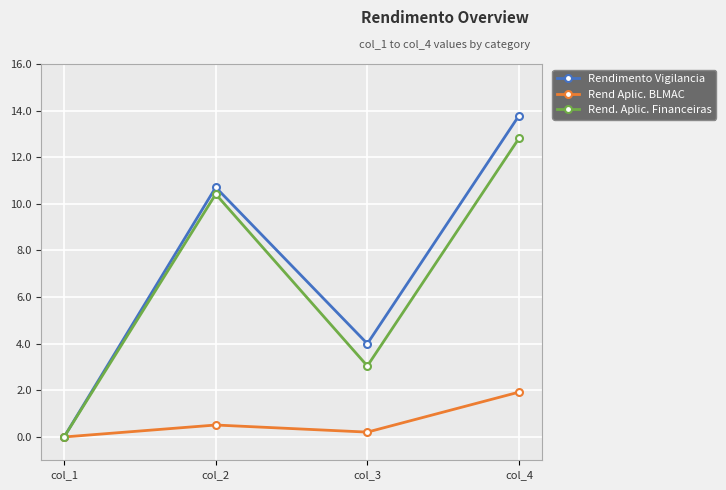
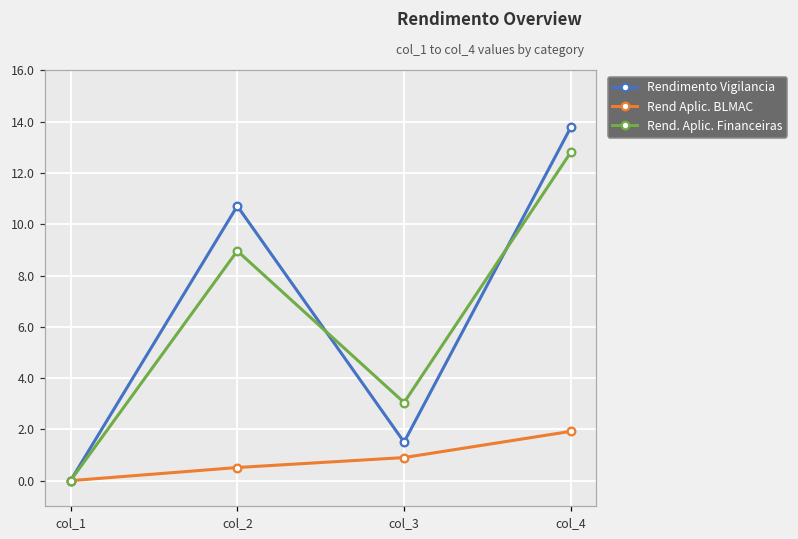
  {
    "Rendimento Vigilancia": {
      "col_2": 10.7,
-     "col_3": 4.0,
+     "col_3": 1.5,
      "col_4": 13.8
    },
    "Rend Aplic. BLMAC": {
      "col_2": 0.5,
-     "col_3": 0.2,
+     "col_3": 0.9,
      "col_4": 1.9
    },
    "Rend. Aplic. Financeiras": {
-     "col_2": 10.4,
+     "col_2": 9.0,
      "col_3": 3.0,
      "col_4": 12.8
    }
  }
